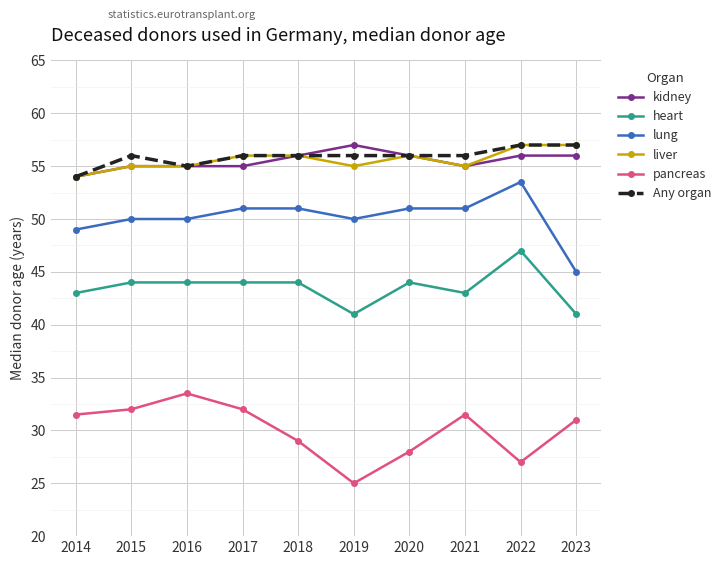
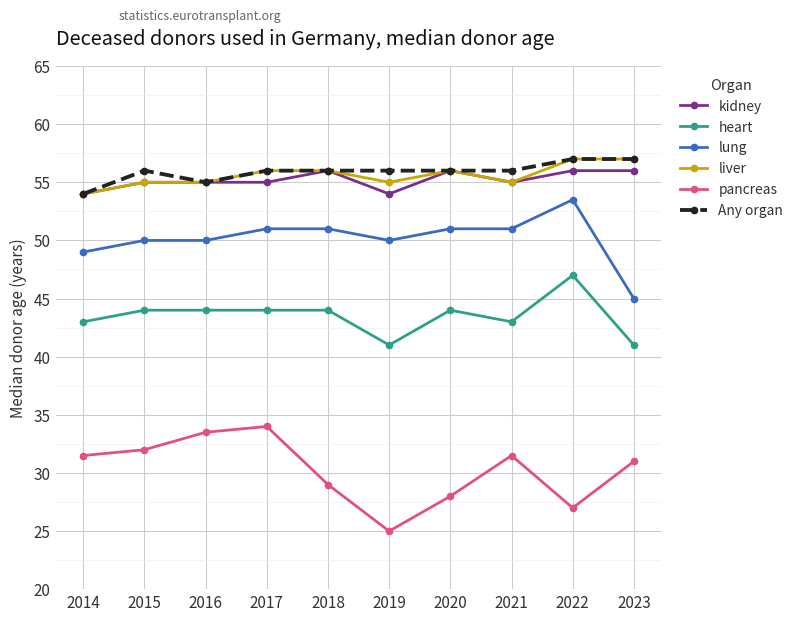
  {
    "kidney": {
      "2017": 55,
-     "2019": 57,
+     "2019": 54,
      "2022": 56,
      "2023": 56
    },
    "heart": {
      "2014": 43,
      "2015": 44,
      "2016": 44,
      "2017": 44,
      "2018": 44,
      "2019": 41,
      "2020": 44,
      "2021": 43,
      "2022": 47,
      "2023": 41
    },
    "lung": {
      "2014": 49,
      "2015": 50,
      "2016": 50,
      "2017": 51,
      "2018": 51,
      "2019": 50,
      "2020": 51,
      "2021": 51,
      "2022": 53.5,
      "2023": 45
    },
    "liver": {
      "2019": 55
    },
    "pancreas": {
      "2014": 31.5,
      "2015": 32,
      "2016": 33.5,
-     "2017": 32,
+     "2017": 34,
      "2018": 29,
      "2019": 25,
      "2020": 28,
      "2021": 31.5,
      "2022": 27,
      "2023": 31
    },
    "Any organ": {
      "2015": 56,
      "2019": 56,
      "2021": 56
    }
  }
